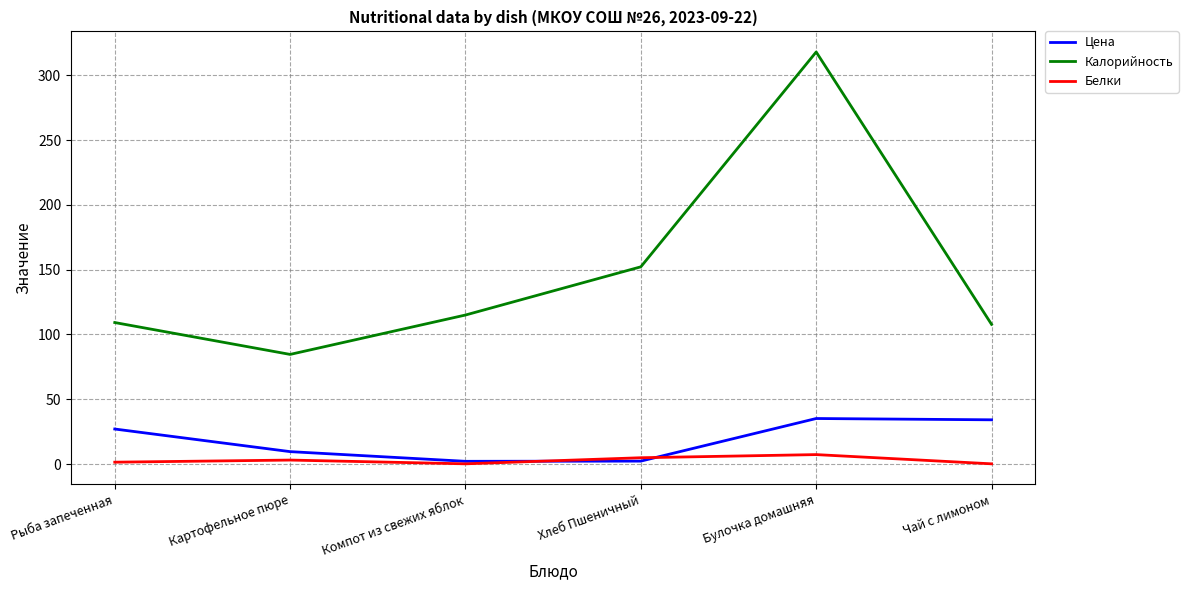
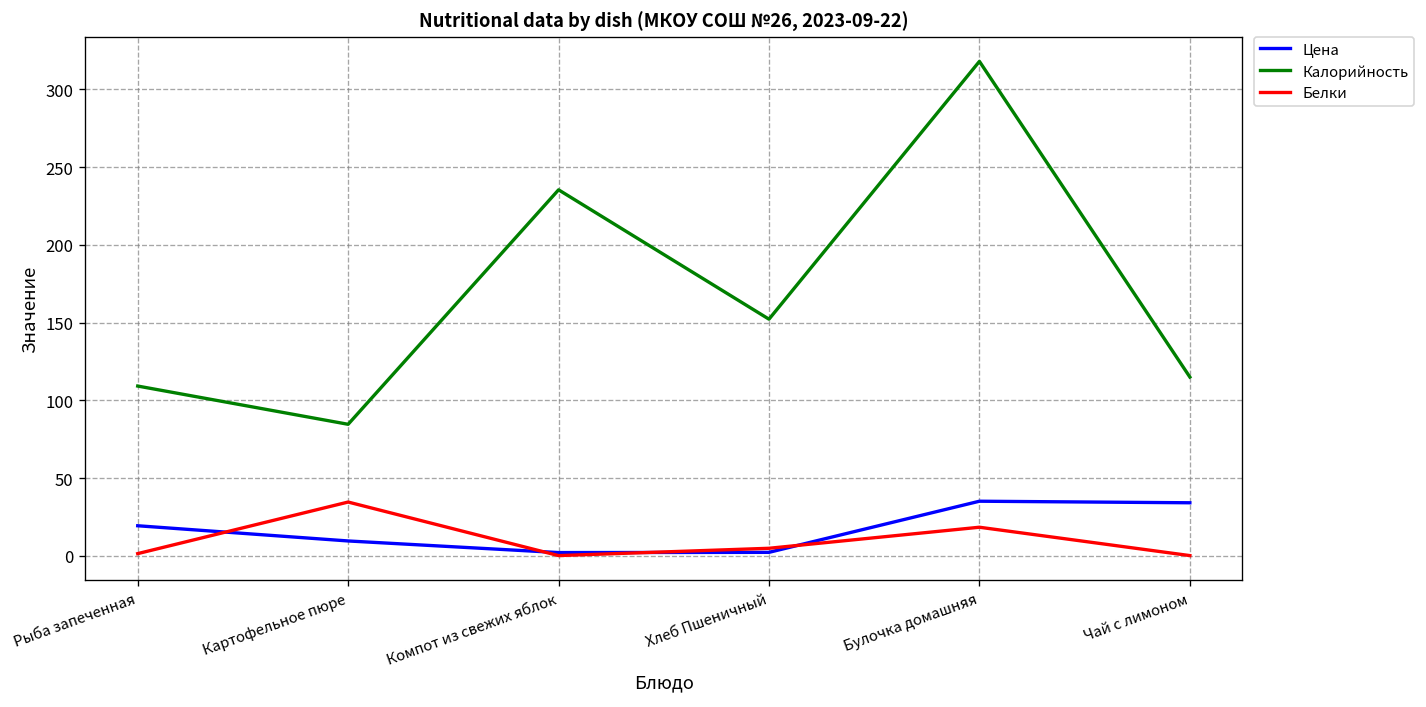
  {
    "Цена": {
-     "Рыба запеченная": 27,
+     "Рыба запеченная": 19,
      "Картофельное пюре": 10,
      "Хлеб Пшеничный": 2,
      "Булочка домашняя": 35,
      "Чай с лимоном": 34
    },
    "Калорийность": {
      "Рыба запеченная": 109,
      "Картофельное пюре": 85,
-     "Компот из свежих яблок": 115,
+     "Компот из свежих яблок": 235,
      "Хлеб Пшеничный": 152,
      "Булочка домашняя": 318,
-     "Чай с лимоном": 108
+     "Чай с лимоном": 115
    },
    "Белки": {
      "Рыба запеченная": 1,
-     "Картофельное пюре": 3,
+     "Картофельное пюре": 35,
      "Хлеб Пшеничный": 5,
-     "Булочка домашняя": 7,
+     "Булочка домашняя": 18,
      "Чай с лимоном": 0
    }
  }
